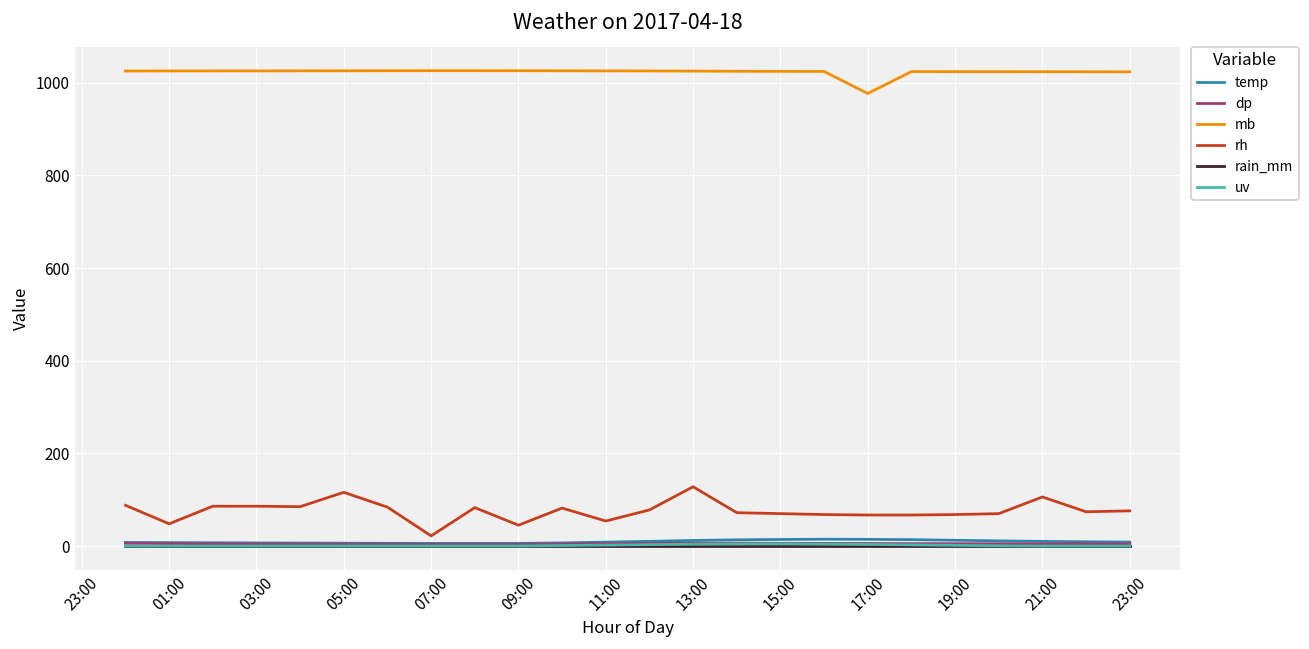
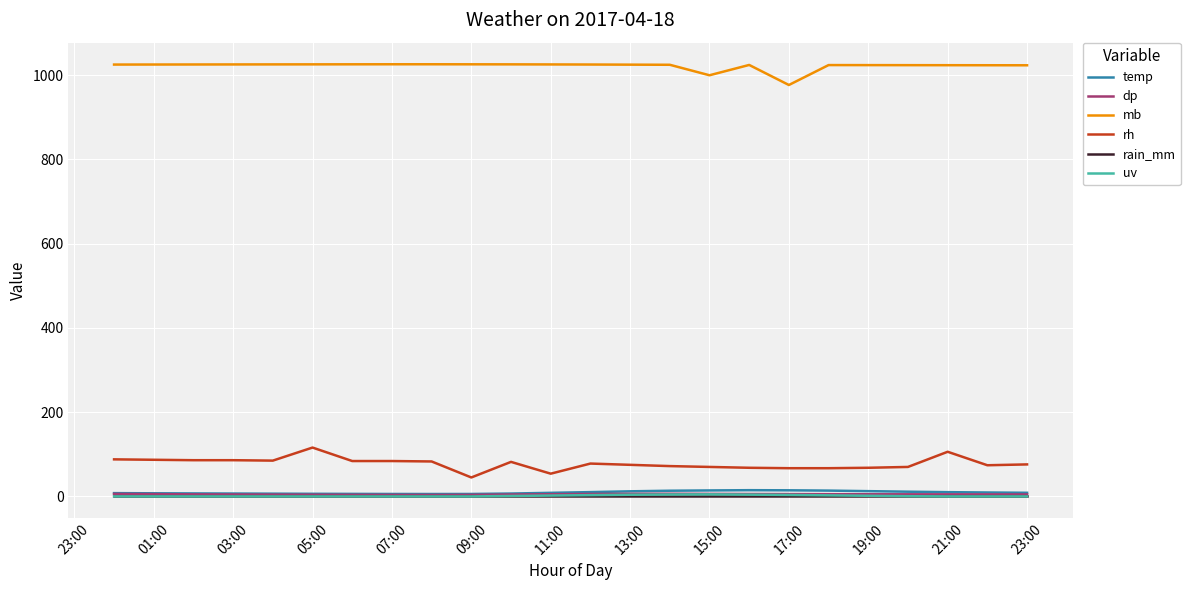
  {
    "mb": {
      "01:00": 1030,
      "03:00": 1030,
      "05:00": 1030,
      "07:00": 1030,
      "09:00": 1030,
      "11:00": 1030,
      "13:00": 1030,
-     "15:00": 1020,
+     "15:00": 1000,
      "17:00": 980,
      "19:00": 1020,
      "21:00": 1020,
      "23:00": 1020
    },
    "rh": {
-     "01:00": 50,
+     "01:00": 90,
      "03:00": 90,
      "05:00": 120,
-     "07:00": 20,
+     "07:00": 80,
      "09:00": 50,
      "11:00": 50,
-     "13:00": 130,
+     "13:00": 80,
      "15:00": 70,
      "17:00": 70,
      "19:00": 70,
      "21:00": 110,
      "23:00": 80
    }
  }
